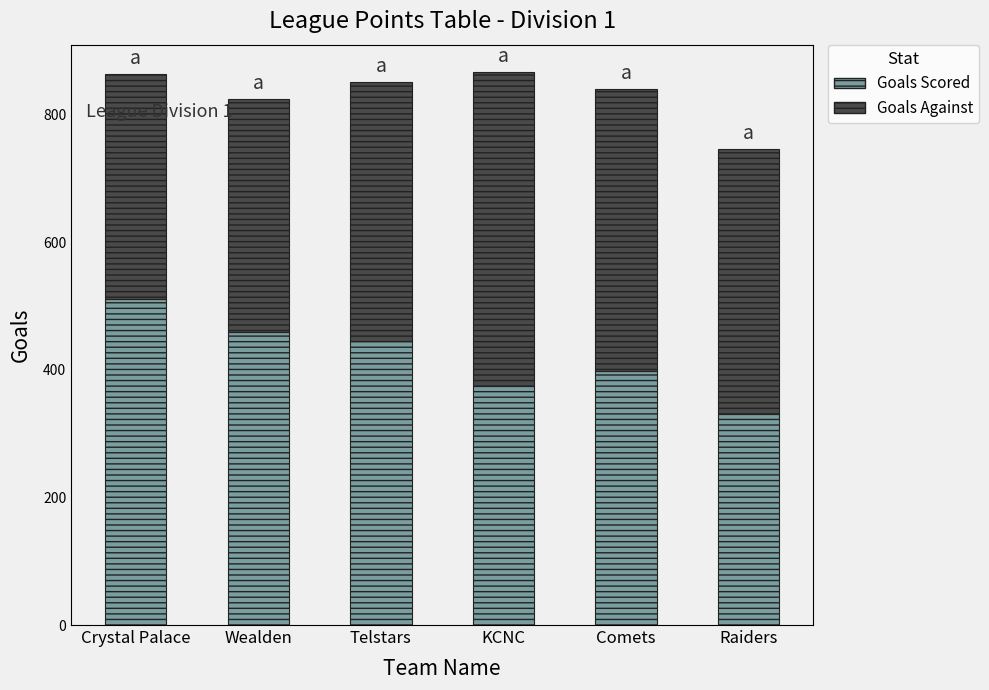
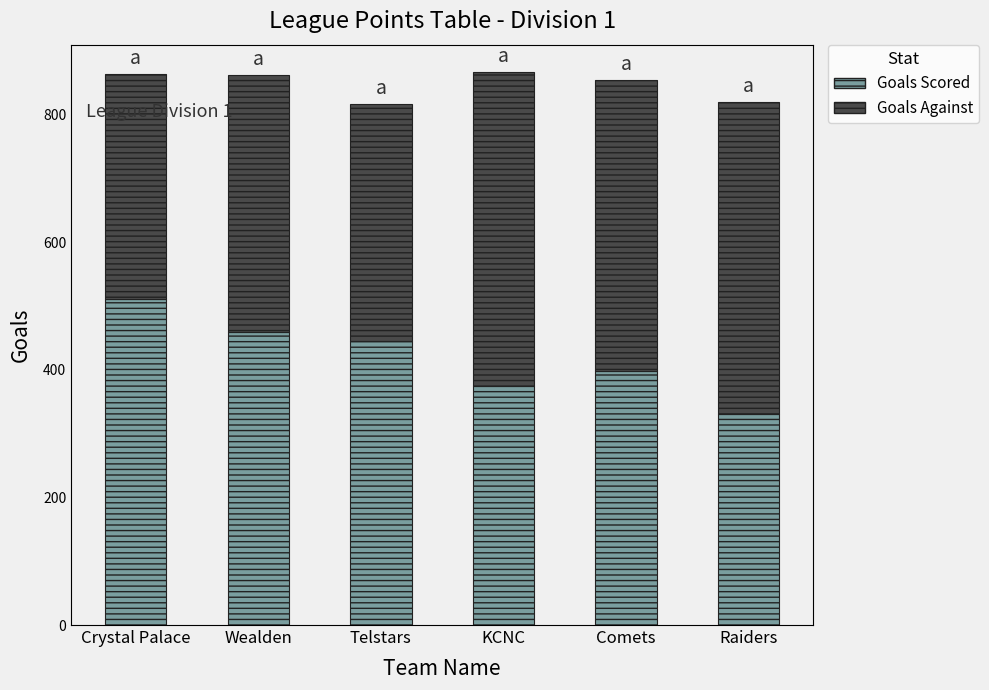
  {
    "Goals Scored": {
      "Crystal Palace": 510,
      "Wealden": 460,
      "Telstars": 450,
      "KCNC": 380,
      "Comets": 400,
      "Raiders": 330
    },
    "Goals Against": {
-     "Wealden": 370,
-     "Telstars": 410,
+     "Wealden": 400,
+     "Telstars": 370,
      "KCNC": 490,
-     "Comets": 440,
-     "Raiders": 420
+     "Comets": 460,
+     "Raiders": 490
    }
  }
